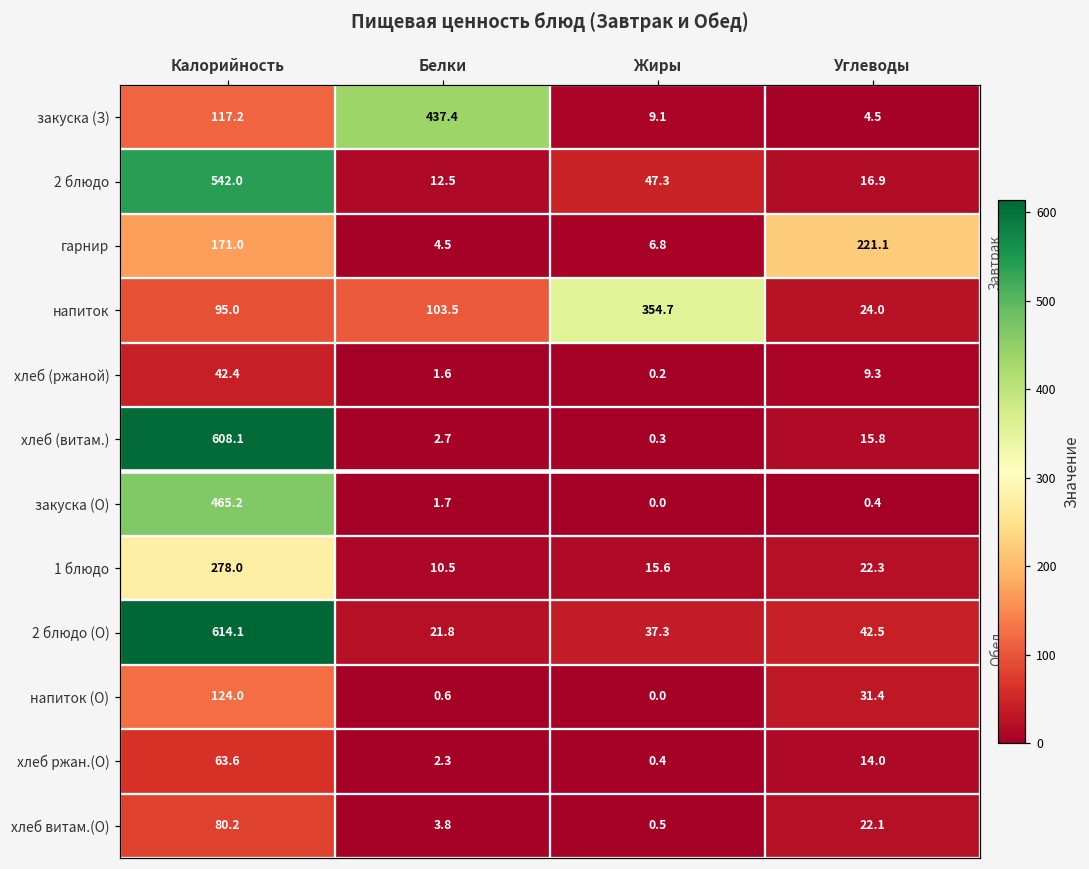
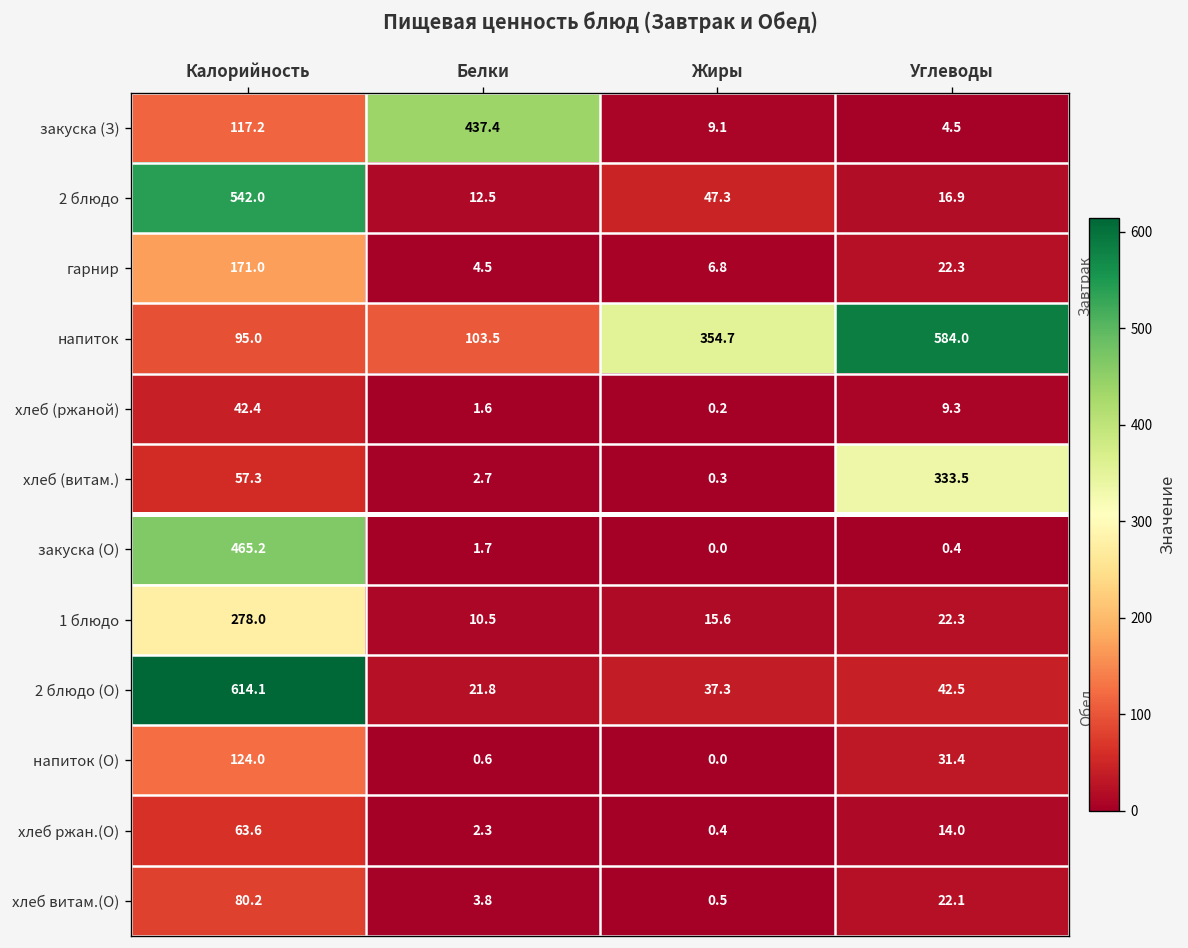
  {
    "закуска (З)": {
      "Калорийность": 117.2,
      "Белки": 437.4,
      "Жиры": 9.1,
      "Углеводы": 4.5
    },
    "2 блюдо": {
      "Калорийность": 542.0,
      "Белки": 12.5,
      "Жиры": 47.3,
      "Углеводы": 16.9
    },
    "гарнир": {
      "Калорийность": 171.0,
      "Белки": 4.5,
      "Жиры": 6.8,
-     "Углеводы": 221.1
+     "Углеводы": 22.3
    },
    "напиток": {
      "Калорийность": 95.0,
      "Белки": 103.5,
      "Жиры": 354.7,
-     "Углеводы": 24.0
+     "Углеводы": 584.0
    },
    "хлеб (ржаной)": {
      "Калорийность": 42.4,
      "Белки": 1.6,
      "Жиры": 0.2,
      "Углеводы": 9.3
    },
    "хлеб (витам.)": {
-     "Калорийность": 608.1,
+     "Калорийность": 57.3,
      "Белки": 2.7,
      "Жиры": 0.3,
-     "Углеводы": 15.8
+     "Углеводы": 333.5
    },
    "закуска (О)": {
      "Калорийность": 465.2,
      "Белки": 1.7,
      "Жиры": 0.0,
      "Углеводы": 0.4
    },
    "1 блюдо": {
      "Калорийность": 278.0,
      "Белки": 10.5,
      "Жиры": 15.6,
      "Углеводы": 22.3
    },
    "2 блюдо (О)": {
      "Калорийность": 614.1,
      "Белки": 21.8,
      "Жиры": 37.3,
      "Углеводы": 42.5
    },
    "напиток (О)": {
      "Калорийность": 124.0,
      "Белки": 0.6,
      "Жиры": 0.0,
      "Углеводы": 31.4
    },
    "хлеб ржан.(О)": {
      "Калорийность": 63.6,
      "Белки": 2.3,
      "Жиры": 0.4,
      "Углеводы": 14.0
    },
    "хлеб витам.(О)": {
      "Калорийность": 80.2,
      "Белки": 3.8,
      "Жиры": 0.5,
      "Углеводы": 22.1
    }
  }
